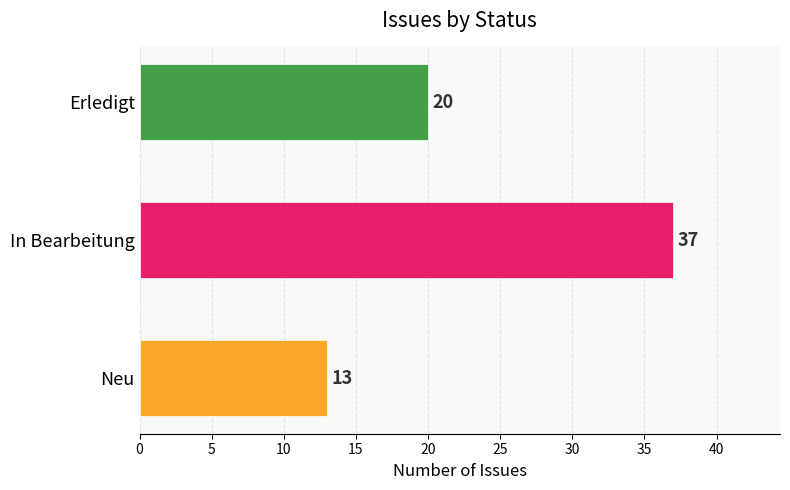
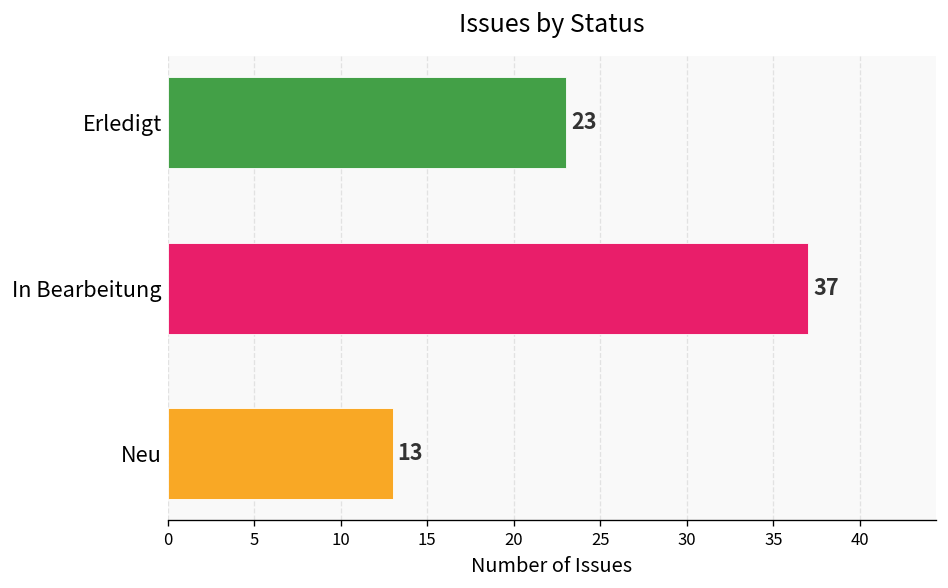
  {
-   "Erledigt": 20,
+   "Erledigt": 23,
    "In Bearbeitung": 37,
    "Neu": 13
  }
